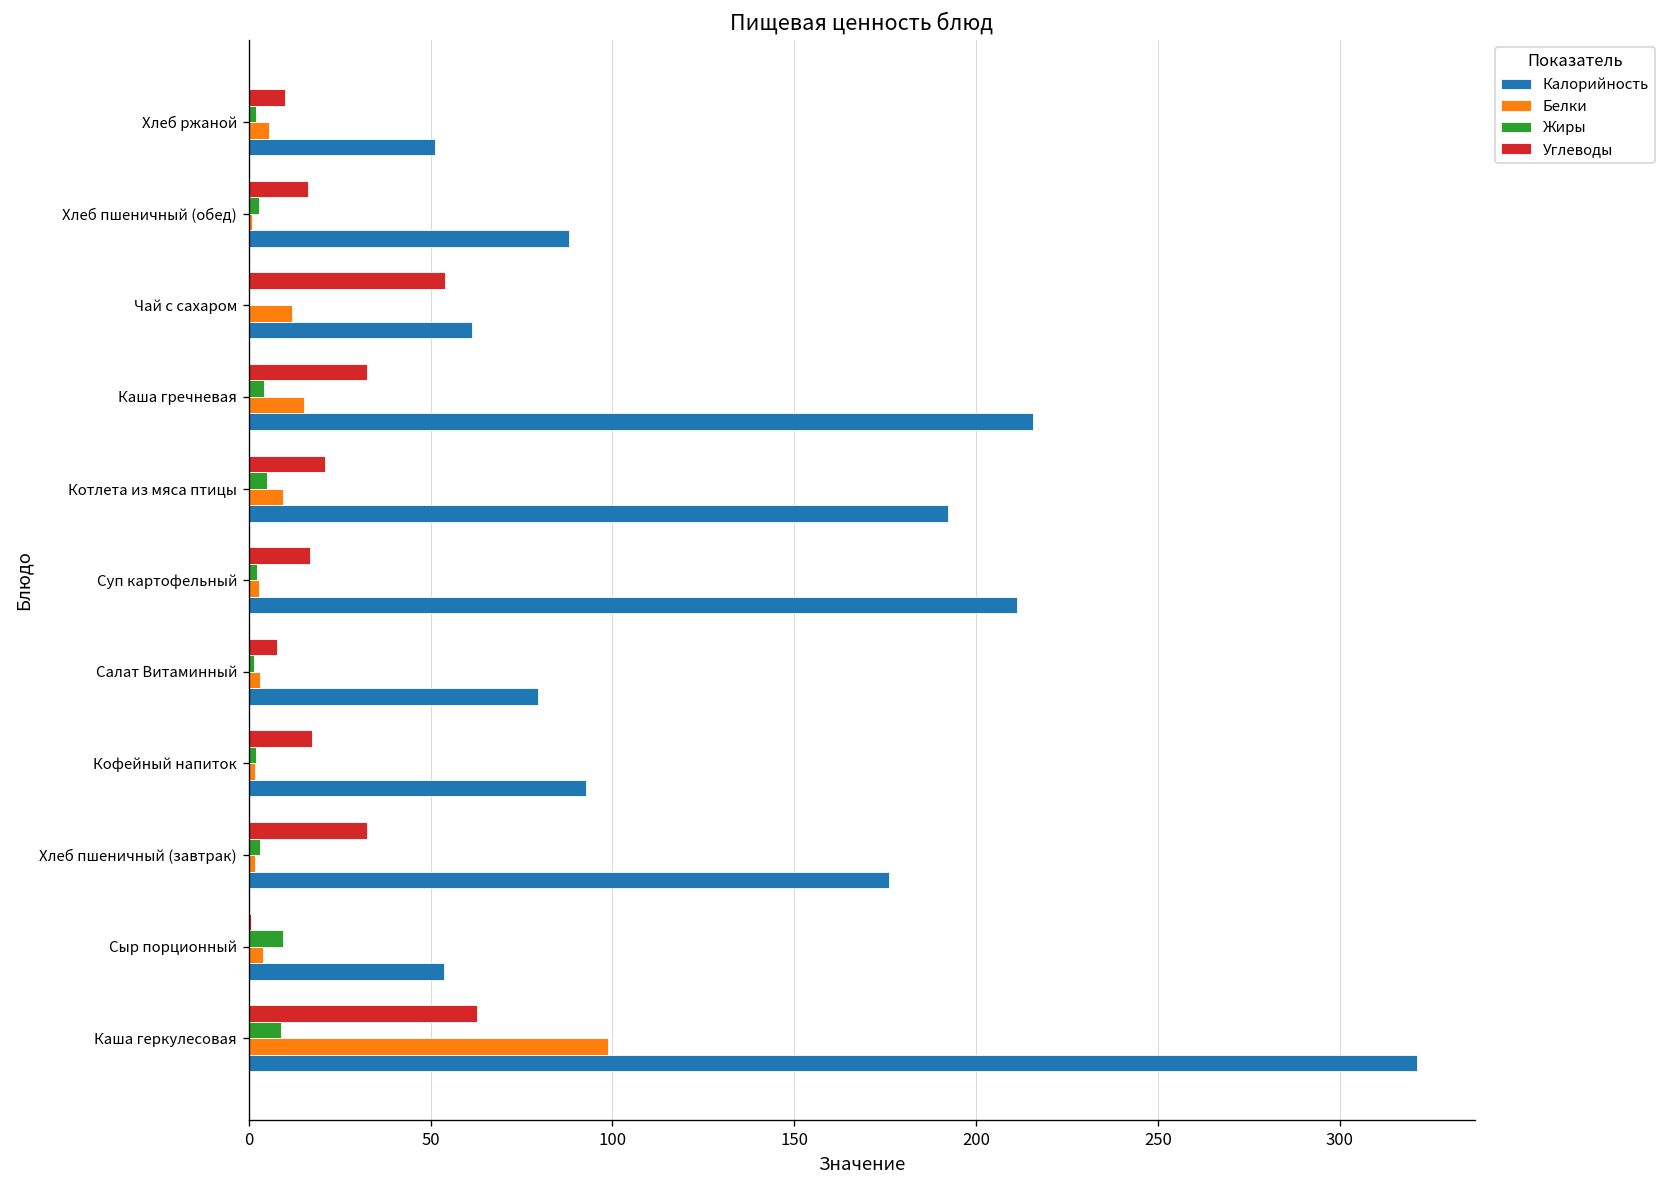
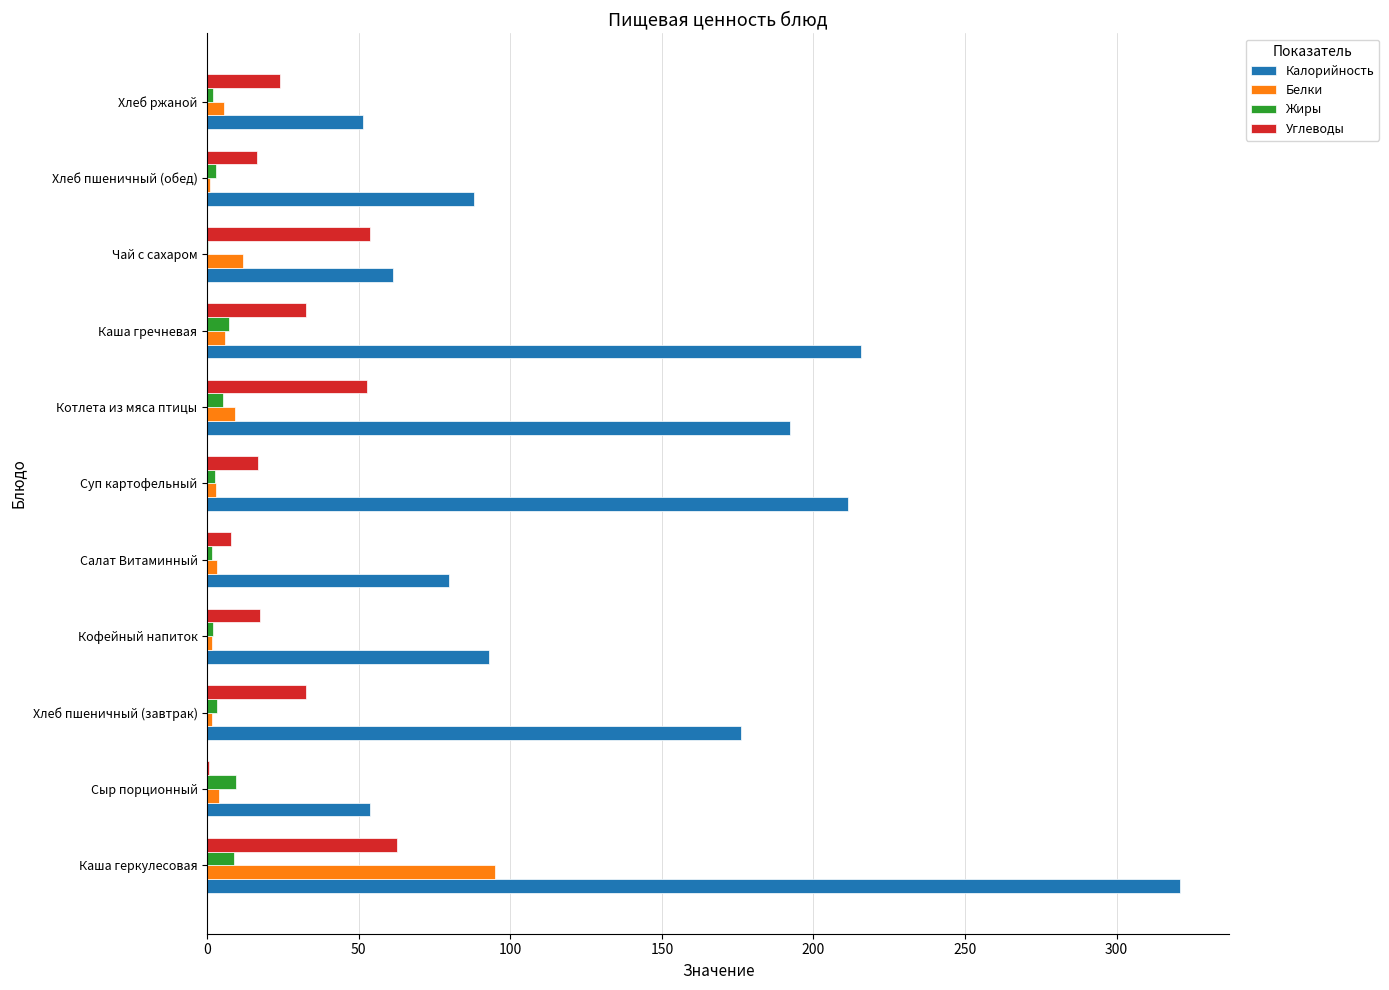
  {
    "Калорийность": {
      "Хлеб ржаной": 51,
      "Хлеб пшеничный (обед)": 88,
      "Чай с сахаром": 61,
      "Каша гречневая": 216,
      "Котлета из мяса птицы": 192,
      "Суп картофельный": 211,
      "Салат Витаминный": 80,
      "Кофейный напиток": 93,
      "Хлеб пшеничный (завтрак)": 176,
      "Сыр порционный": 54,
      "Каша геркулесовая": 321
    },
    "Белки": {
      "Хлеб ржаной": 6,
      "Чай с сахаром": 12,
-     "Каша гречневая": 15,
+     "Каша гречневая": 6,
      "Котлета из мяса птицы": 9,
      "Суп картофельный": 3,
      "Салат Витаминный": 3,
      "Кофейный напиток": 2,
      "Хлеб пшеничный (завтрак)": 2,
      "Сыр порционный": 4,
-     "Каша геркулесовая": 99
+     "Каша геркулесовая": 95
    },
    "Жиры": {
      "Хлеб ржаной": 2,
      "Хлеб пшеничный (обед)": 3,
-     "Каша гречневая": 4,
+     "Каша гречневая": 7,
      "Котлета из мяса птицы": 5,
      "Суп картофельный": 2,
      "Салат Витаминный": 2,
      "Кофейный напиток": 2,
      "Хлеб пшеничный (завтрак)": 3,
      "Сыр порционный": 9,
      "Каша геркулесовая": 9
    },
    "Углеводы": {
-     "Хлеб ржаной": 10,
+     "Хлеб ржаной": 24,
      "Хлеб пшеничный (обед)": 16,
      "Чай с сахаром": 54,
      "Каша гречневая": 33,
-     "Котлета из мяса птицы": 21,
+     "Котлета из мяса птицы": 53,
      "Суп картофельный": 17,
      "Салат Витаминный": 8,
      "Кофейный напиток": 17,
      "Хлеб пшеничный (завтрак)": 33,
      "Каша геркулесовая": 63
    }
  }
